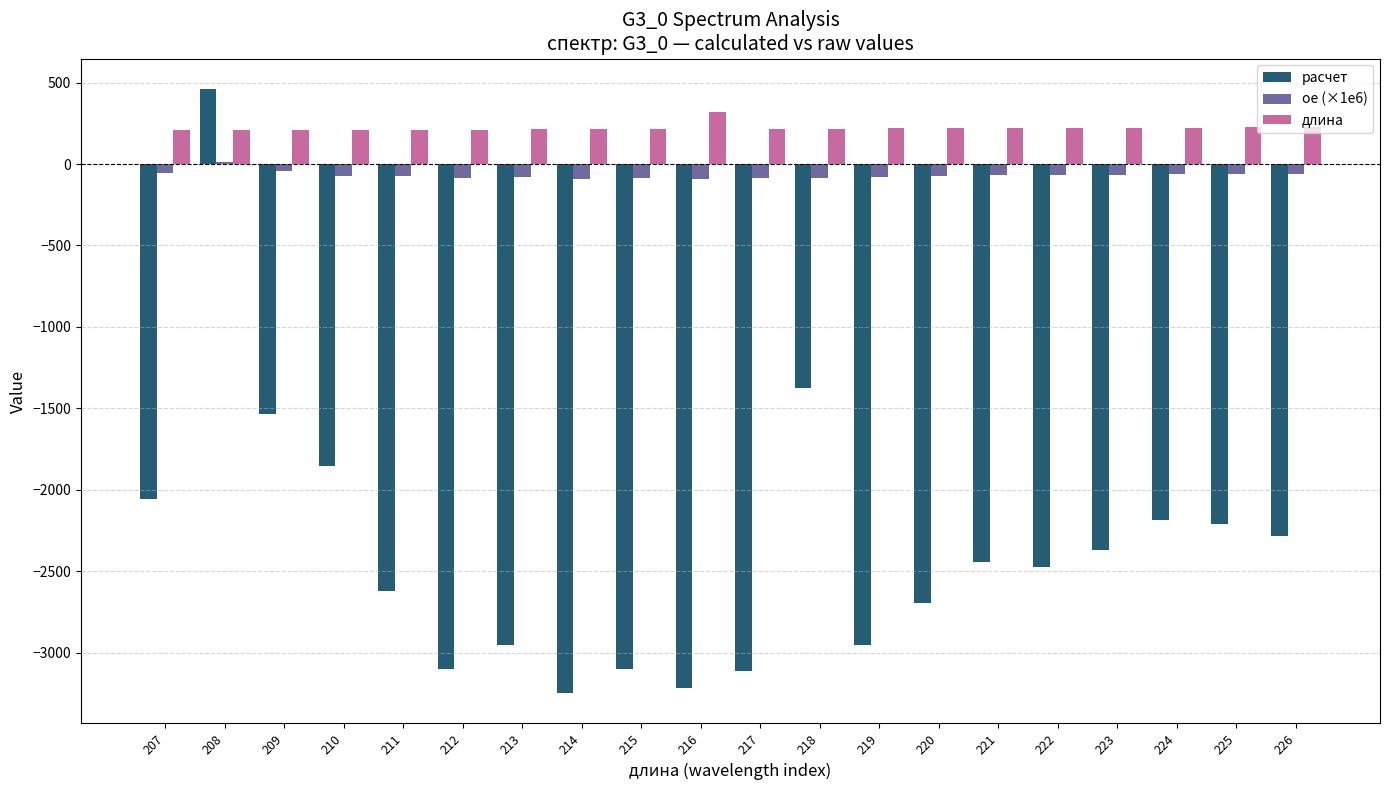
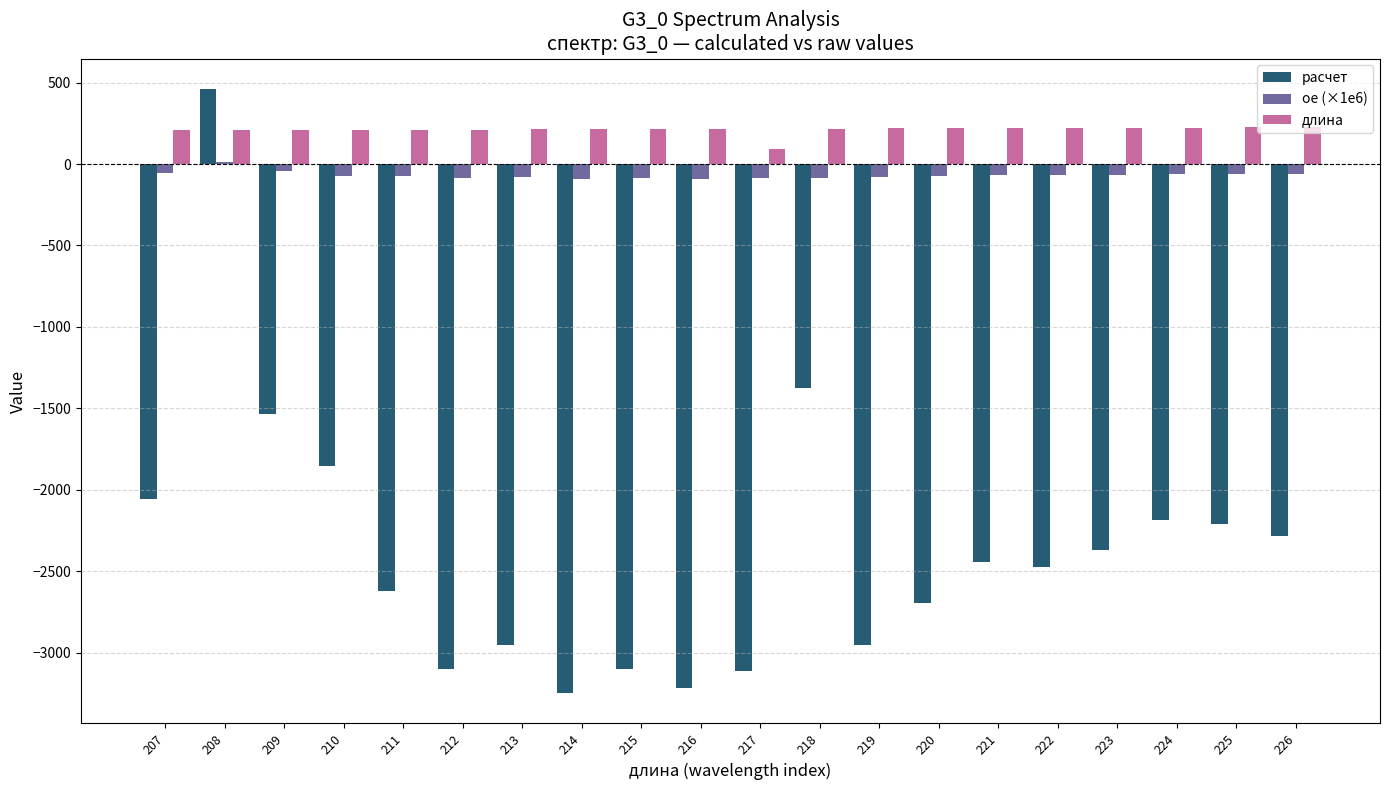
  {
    "расчет": {
      "207": -2060,
      "208": 460,
      "209": -1540,
      "210": -1860,
      "211": -2620,
      "212": -3100,
      "213": -2950,
      "214": -3250,
      "215": -3100,
      "216": -3220,
      "217": -3110,
      "218": -1370,
      "219": -2950,
      "220": -2700,
      "221": -2440,
      "222": -2480,
      "223": -2370,
      "224": -2190,
      "225": -2210,
      "226": -2290
    },
    "ое (×1e6)": {
      "207": -60,
      "209": -40,
      "210": -70,
      "211": -70,
      "212": -90,
      "213": -80,
      "214": -90,
      "215": -90,
      "216": -90,
      "217": -90,
      "218": -90,
      "219": -80,
      "220": -80,
      "221": -70,
      "222": -70,
      "223": -70,
      "224": -60,
      "225": -60,
      "226": -60
    },
    "длина": {
      "207": 210,
      "208": 210,
      "209": 210,
      "210": 210,
      "211": 210,
      "212": 210,
      "213": 210,
      "214": 210,
      "215": 220,
-     "216": 320,
-     "217": 220,
+     "216": 220,
+     "217": 90,
      "218": 220,
      "219": 220,
      "220": 220,
      "221": 220,
      "222": 220,
      "223": 220,
      "224": 220,
      "225": 230
    }
  }
